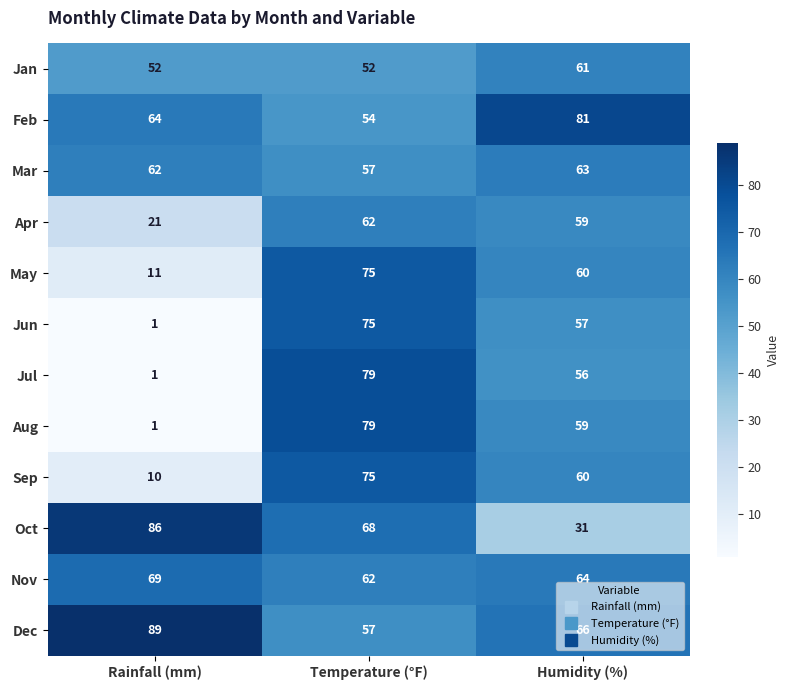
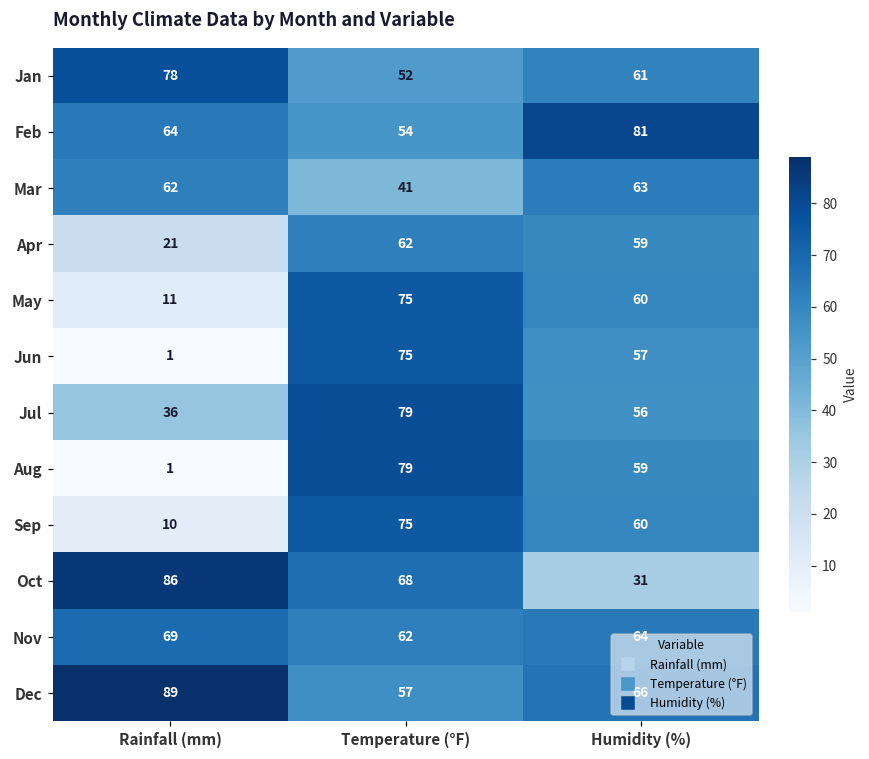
  {
    "Jan": {
-     "Rainfall (mm)": 52,
+     "Rainfall (mm)": 78,
      "Temperature (°F)": 52,
      "Humidity (%)": 61
    },
    "Feb": {
      "Rainfall (mm)": 64,
      "Temperature (°F)": 54,
      "Humidity (%)": 81
    },
    "Mar": {
      "Rainfall (mm)": 62,
-     "Temperature (°F)": 57,
+     "Temperature (°F)": 41,
      "Humidity (%)": 63
    },
    "Apr": {
      "Rainfall (mm)": 21,
      "Temperature (°F)": 62,
      "Humidity (%)": 59
    },
    "May": {
      "Rainfall (mm)": 11,
      "Temperature (°F)": 75,
      "Humidity (%)": 60
    },
    "Jun": {
      "Rainfall (mm)": 1,
      "Temperature (°F)": 75,
      "Humidity (%)": 57
    },
    "Jul": {
-     "Rainfall (mm)": 1,
+     "Rainfall (mm)": 36,
      "Temperature (°F)": 79,
      "Humidity (%)": 56
    },
    "Aug": {
      "Rainfall (mm)": 1,
      "Temperature (°F)": 79,
      "Humidity (%)": 59
    },
    "Sep": {
      "Rainfall (mm)": 10,
      "Temperature (°F)": 75,
      "Humidity (%)": 60
    },
    "Oct": {
      "Rainfall (mm)": 86,
      "Temperature (°F)": 68,
      "Humidity (%)": 31
    },
    "Nov": {
      "Rainfall (mm)": 69,
      "Temperature (°F)": 62
    },
    "Dec": {
      "Rainfall (mm)": 89,
      "Temperature (°F)": 57
    }
  }
